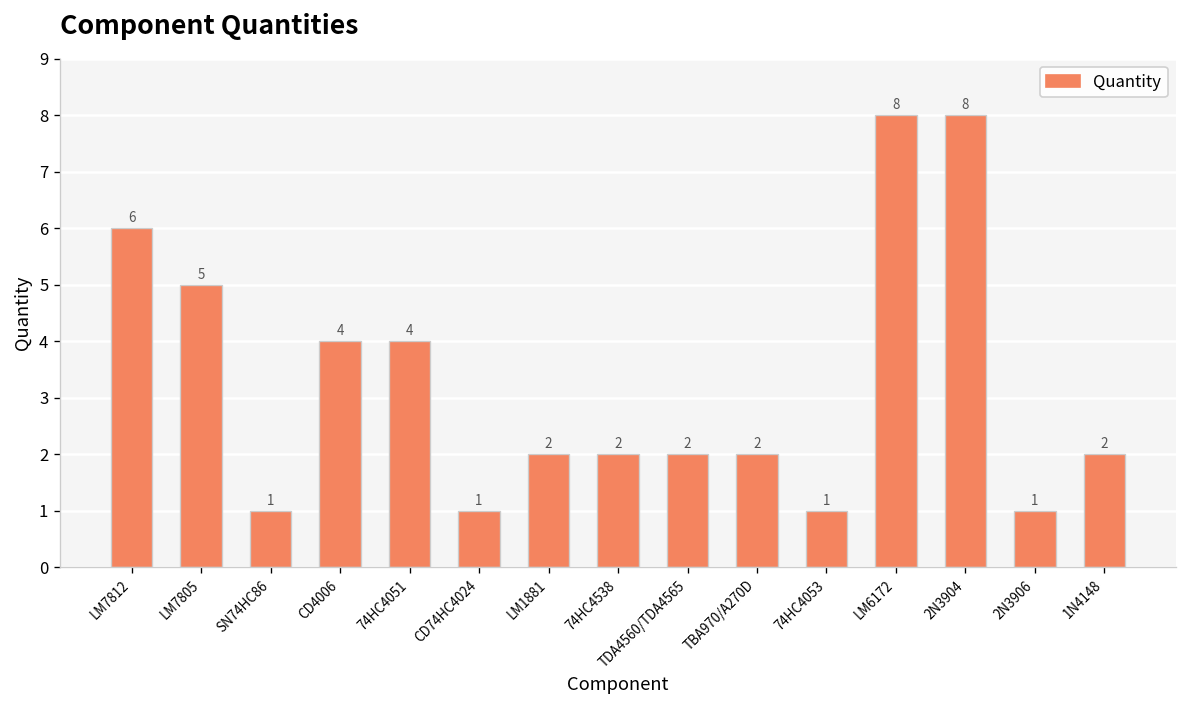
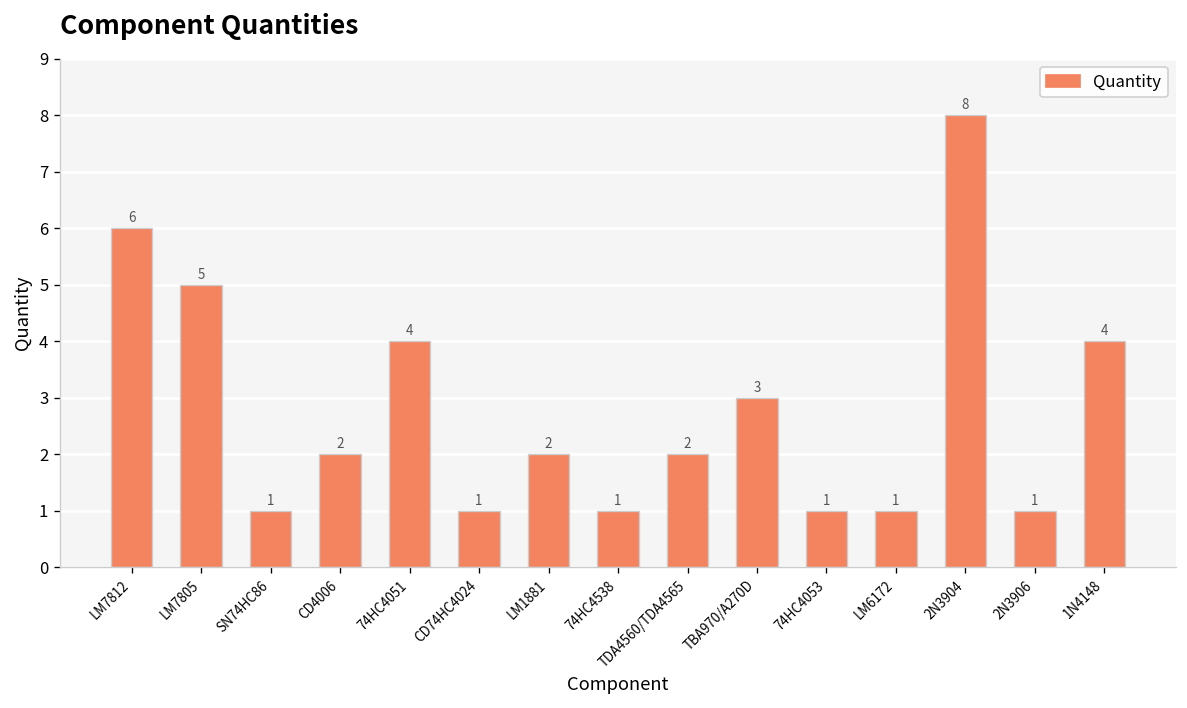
  {
    "LM7812": 6,
    "LM7805": 5,
    "SN74HC86": 1,
-   "CD4006": 4,
+   "CD4006": 2,
    "74HC4051": 4,
    "CD74HC4024": 1,
    "LM1881": 2,
-   "74HC4538": 2,
+   "74HC4538": 1,
    "TDA4560/TDA4565": 2,
-   "TBA970/A270D": 2,
+   "TBA970/A270D": 3,
    "74HC4053": 1,
-   "LM6172": 8,
+   "LM6172": 1,
    "2N3904": 8,
    "2N3906": 1,
-   "1N4148": 2
+   "1N4148": 4
  }
